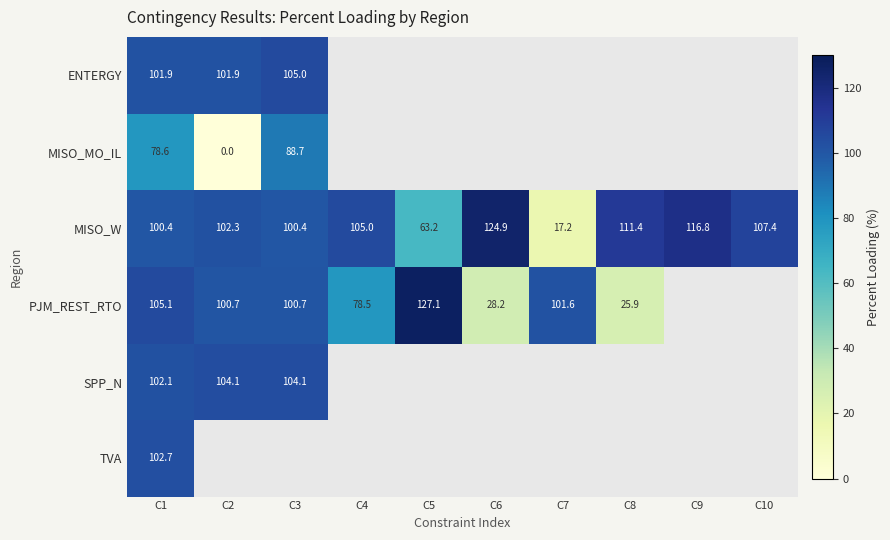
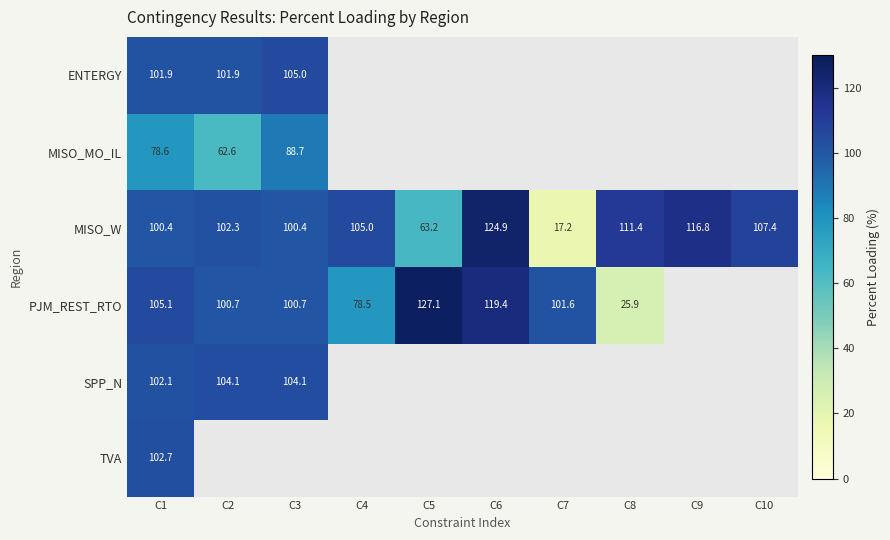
  {
    "ENTERGY": {
      "C1": 101.9,
      "C2": 101.9,
      "C3": 105.0
    },
    "MISO_MO_IL": {
      "C1": 78.6,
-     "C2": 0.0,
+     "C2": 62.6,
      "C3": 88.7
    },
    "MISO_W": {
      "C1": 100.4,
      "C2": 102.3,
      "C3": 100.4,
      "C4": 105.0,
      "C5": 63.2,
      "C6": 124.9,
      "C7": 17.2,
      "C8": 111.4,
      "C9": 116.8,
      "C10": 107.4
    },
    "PJM_REST_RTO": {
      "C1": 105.1,
      "C2": 100.7,
      "C3": 100.7,
      "C4": 78.5,
      "C5": 127.1,
-     "C6": 28.2,
+     "C6": 119.4,
      "C7": 101.6,
      "C8": 25.9
    },
    "SPP_N": {
      "C1": 102.1,
      "C2": 104.1,
      "C3": 104.1
    },
    "TVA": {
      "C1": 102.7
    }
  }
